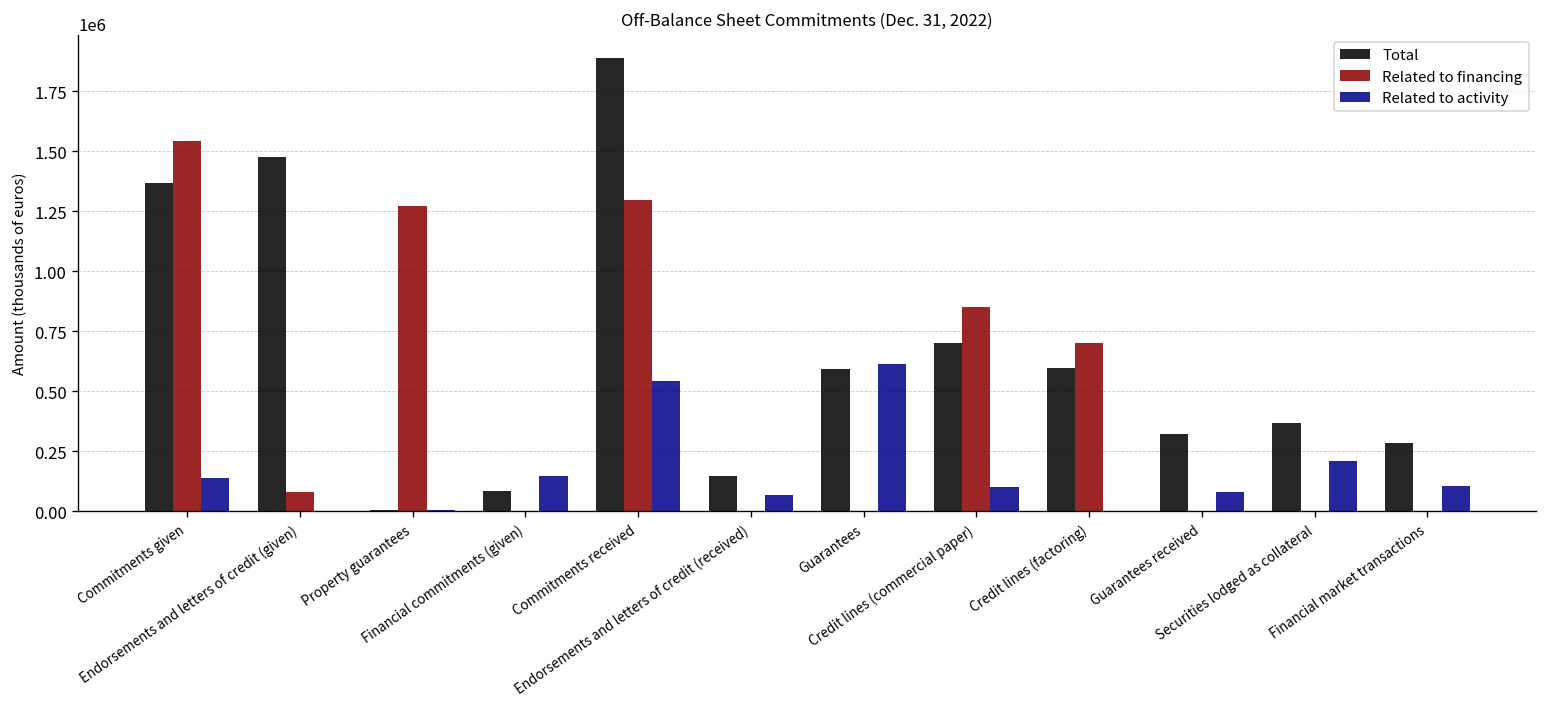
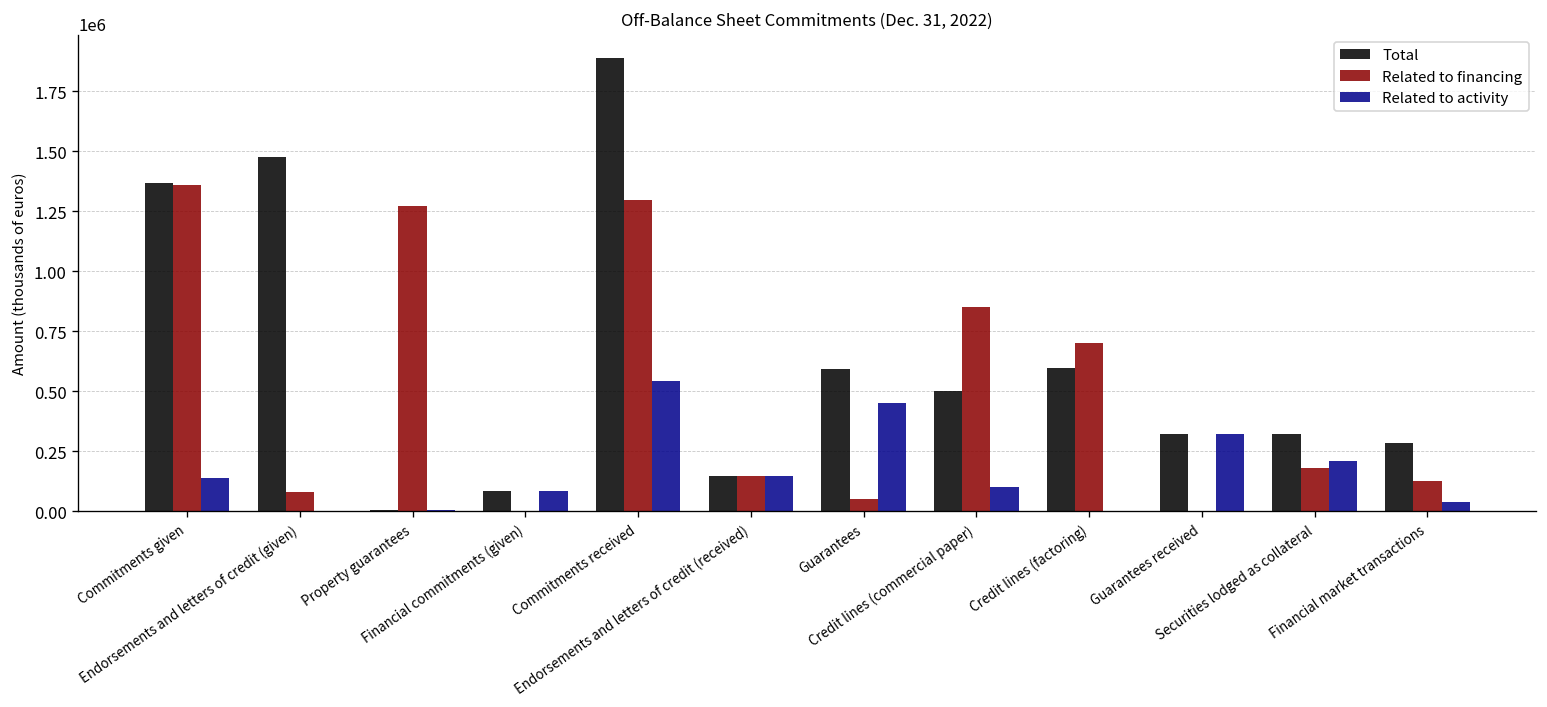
  {
    "Total": {
      "Commitments given": 1370000,
      "Endorsements and letters of credit (given)": 1480000,
      "Financial commitments (given)": 80000,
      "Commitments received": 1890000,
      "Endorsements and letters of credit (received)": 150000,
      "Guarantees": 590000,
-     "Credit lines (commercial paper)": 700000,
+     "Credit lines (commercial paper)": 500000,
      "Credit lines (factoring)": 600000,
      "Guarantees received": 320000,
-     "Securities lodged as collateral": 370000,
+     "Securities lodged as collateral": 320000,
      "Financial market transactions": 280000
    },
    "Related to financing": {
-     "Commitments given": 1540000,
+     "Commitments given": 1360000,
      "Endorsements and letters of credit (given)": 80000,
      "Property guarantees": 1270000,
      "Financial commitments (given)": 0,
      "Commitments received": 1300000,
-     "Endorsements and letters of credit (received)": 0,
-     "Guarantees": 0,
+     "Endorsements and letters of credit (received)": 150000,
+     "Guarantees": 50000,
      "Credit lines (commercial paper)": 850000,
      "Credit lines (factoring)": 700000,
      "Guarantees received": 0,
-     "Securities lodged as collateral": 0,
-     "Financial market transactions": 0
+     "Securities lodged as collateral": 180000,
+     "Financial market transactions": 130000
    },
    "Related to activity": {
      "Commitments given": 140000,
      "Endorsements and letters of credit (given)": 0,
-     "Financial commitments (given)": 150000,
+     "Financial commitments (given)": 80000,
      "Commitments received": 540000,
-     "Endorsements and letters of credit (received)": 70000,
-     "Guarantees": 610000,
+     "Endorsements and letters of credit (received)": 150000,
+     "Guarantees": 450000,
      "Credit lines (commercial paper)": 100000,
      "Credit lines (factoring)": 0,
-     "Guarantees received": 80000,
+     "Guarantees received": 320000,
      "Securities lodged as collateral": 210000,
-     "Financial market transactions": 110000
+     "Financial market transactions": 40000
    }
  }
